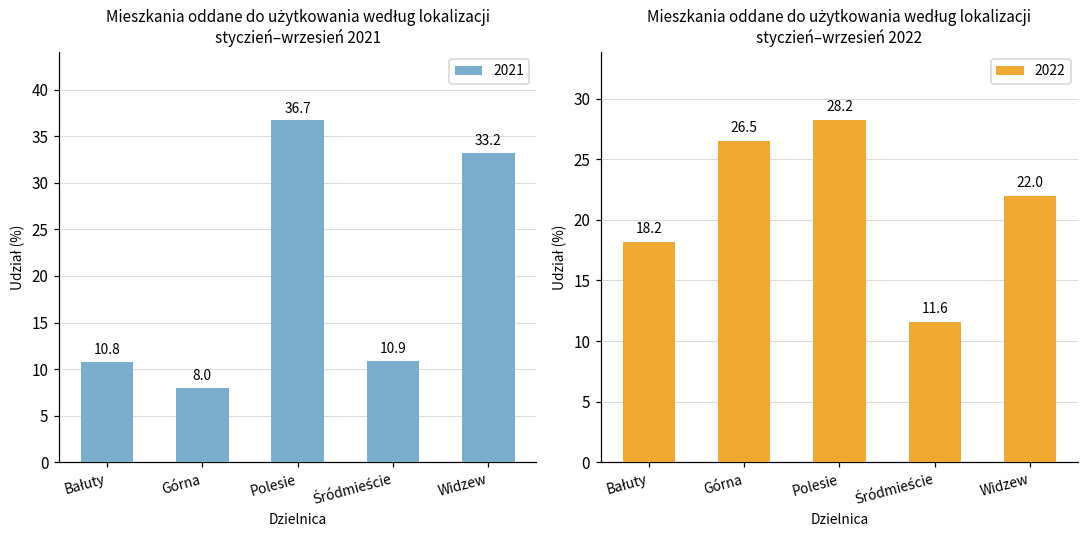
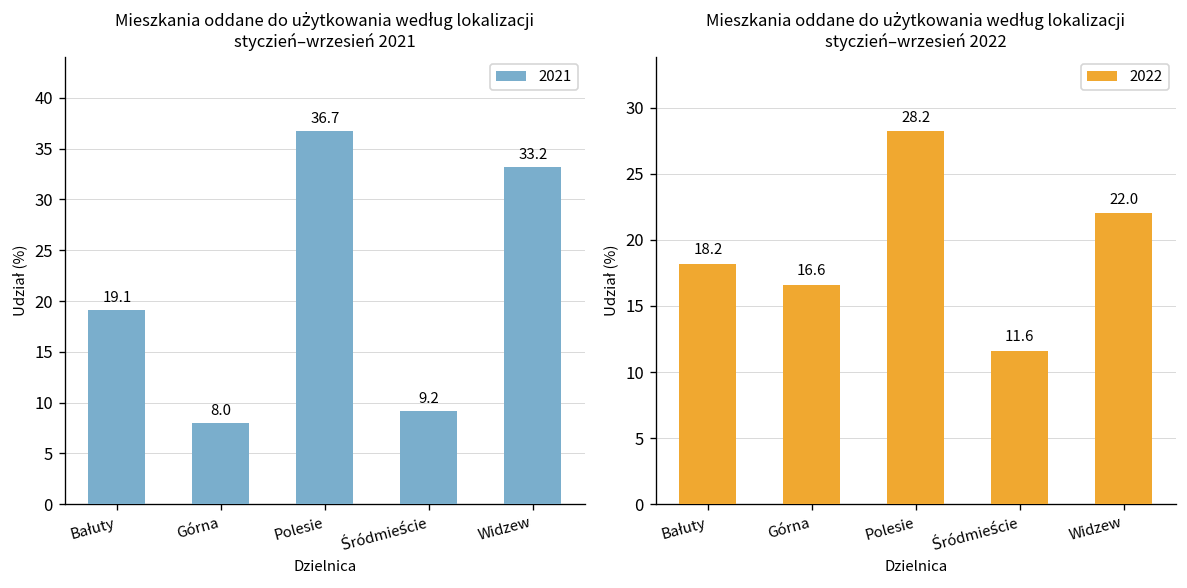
  {
    "Mieszkania oddane do użytkowania według lokalizacji styczień–wrzesień 2021": {
-     "Bałuty": 10.8,
+     "Bałuty": 19.1,
      "Górna": 8.0,
      "Polesie": 36.7,
-     "Śródmieście": 10.9,
+     "Śródmieście": 9.2,
      "Widzew": 33.2
    },
    "Mieszkania oddane do użytkowania według lokalizacji styczień–wrzesień 2022": {
      "Bałuty": 18.2,
-     "Górna": 26.5,
+     "Górna": 16.6,
      "Polesie": 28.2,
      "Śródmieście": 11.6,
      "Widzew": 22.0
    }
  }
